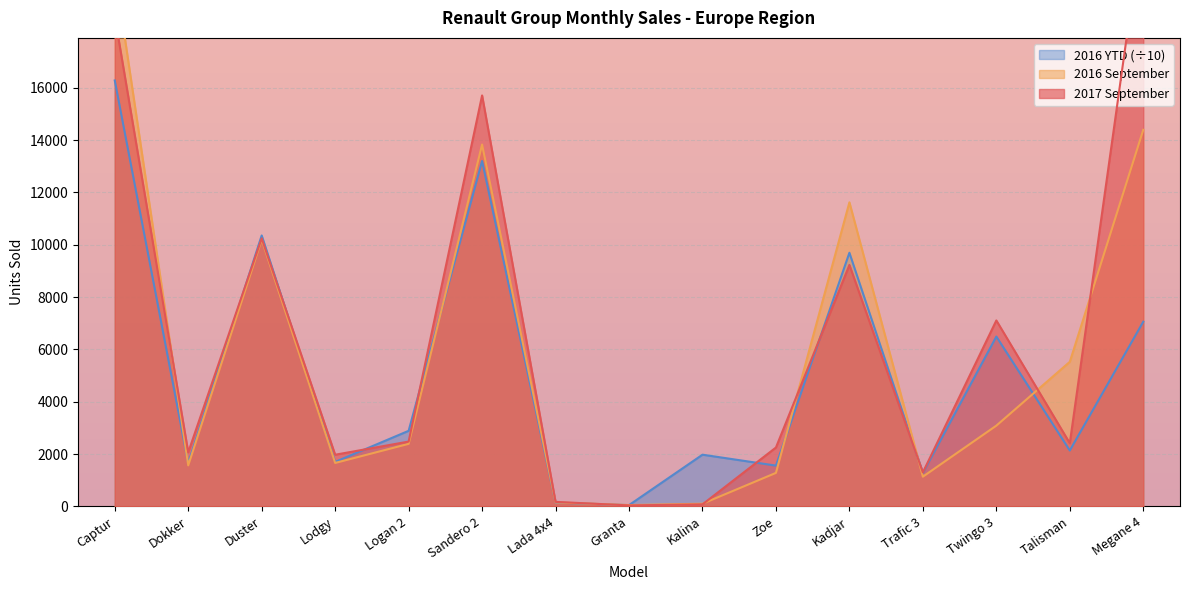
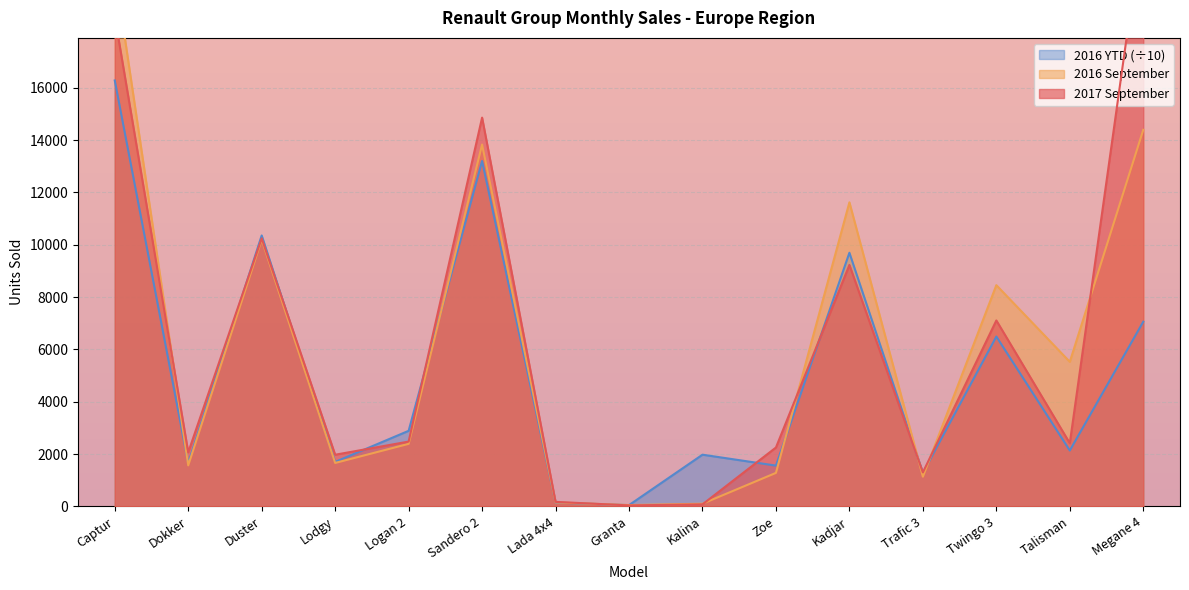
  {
    "2016 YTD (÷10)": {
      "Captur": 16300,
      "Duster": 10400,
      "Logan 2": 2900,
      "Sandero 2": 13200,
      "Kalina": 2000,
      "Zoe": 1600,
      "Kadjar": 9700,
      "Twingo 3": 6500,
      "Talisman": 2100,
      "Megane 4": 7100
    },
    "2016 September": {
      "Sandero 2": 13800,
      "Zoe": 1300,
      "Kadjar": 11600,
      "Trafic 3": 1100,
-     "Twingo 3": 3100,
+     "Twingo 3": 8500,
      "Talisman": 5500,
      "Megane 4": 14400
    },
    "2017 September": {
      "Dokker": 2100,
      "Lodgy": 2000,
-     "Sandero 2": 15700,
+     "Sandero 2": 14900,
      "Zoe": 2300,
      "Kadjar": 9200,
      "Twingo 3": 7100,
      "Talisman": 2400
    }
  }
